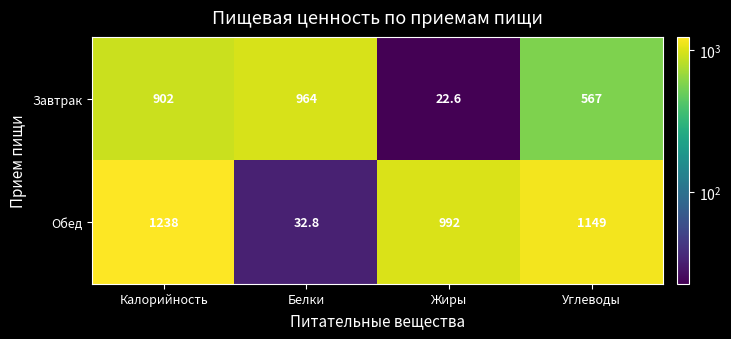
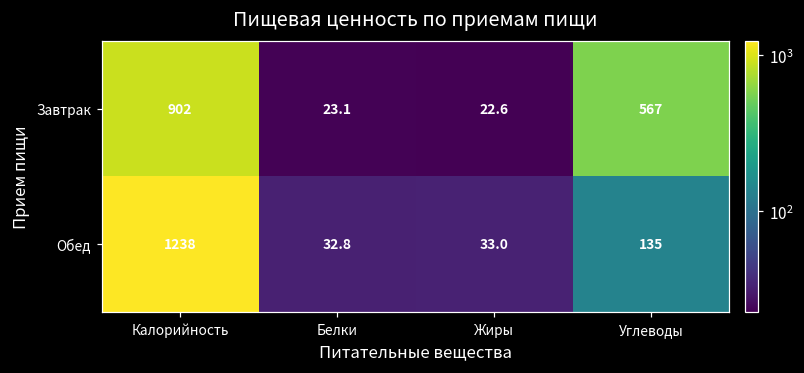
  {
    "Завтрак": {
      "Калорийность": 902,
-     "Белки": 964,
+     "Белки": 23.1,
      "Жиры": 22.6,
      "Углеводы": 567
    },
    "Обед": {
      "Калорийность": 1238,
      "Белки": 32.8,
-     "Жиры": 992,
-     "Углеводы": 1149
+     "Жиры": 33.0,
+     "Углеводы": 135
    }
  }
